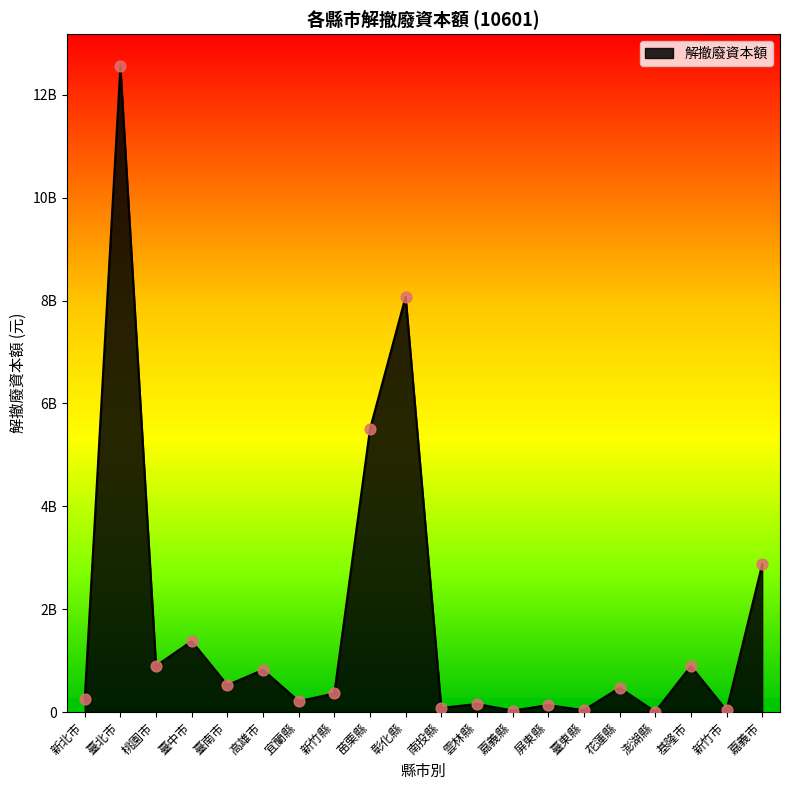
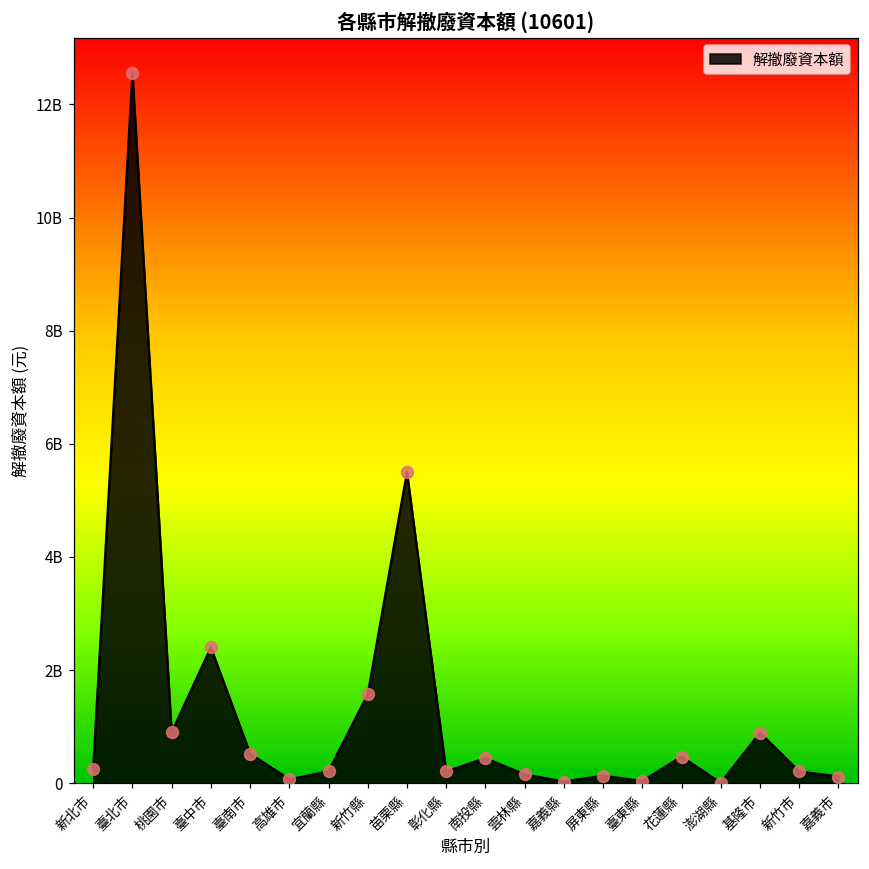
  {
    "新北市": 300000000,
    "臺北市": 12600000000,
    "桃園市": 900000000,
-   "臺中市": 1400000000,
+   "臺中市": 2400000000,
    "臺南市": 500000000,
-   "高雄市": 800000000,
+   "高雄市": 100000000,
    "宜蘭縣": 200000000,
-   "新竹縣": 400000000,
+   "新竹縣": 1600000000,
    "苗栗縣": 5500000000,
-   "彰化縣": 8100000000,
-   "南投縣": 100000000,
+   "彰化縣": 200000000,
+   "南投縣": 400000000,
    "雲林縣": 200000000,
    "嘉義縣": 0,
    "屏東縣": 100000000,
    "臺東縣": 0,
    "花蓮縣": 500000000,
    "澎湖縣": 0,
    "基隆市": 900000000,
-   "新竹市": 0,
-   "嘉義市": 2900000000
+   "新竹市": 200000000,
+   "嘉義市": 100000000
  }
